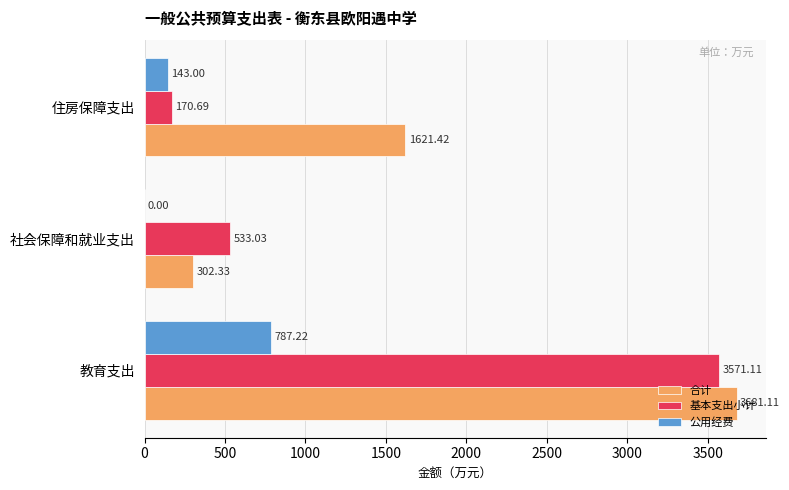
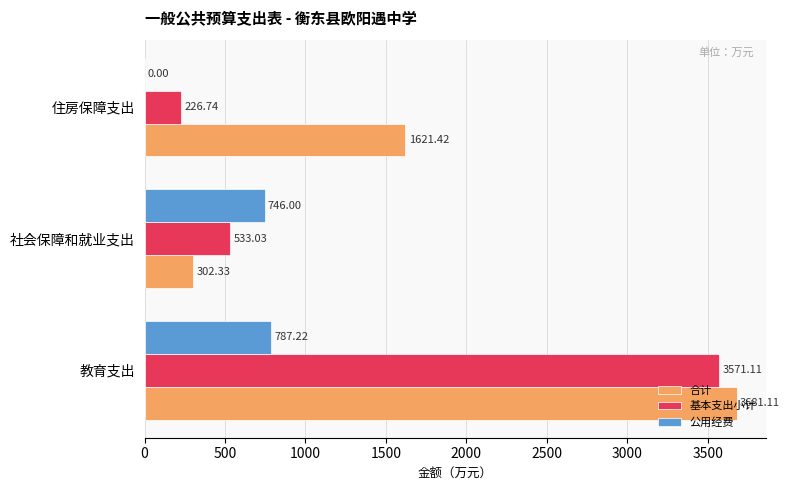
  {
    "合计": {
      "住房保障支出": 1621.42,
      "社会保障和就业支出": 302.33,
      "教育支出": 3681.11
    },
    "基本支出小计": {
-     "住房保障支出": 170.69,
+     "住房保障支出": 226.74,
      "社会保障和就业支出": 533.03,
      "教育支出": 3571.11
    },
    "公用经费": {
-     "住房保障支出": 143.00,
-     "社会保障和就业支出": 0.00,
+     "住房保障支出": 0.00,
+     "社会保障和就业支出": 746.00,
      "教育支出": 787.22
    }
  }
